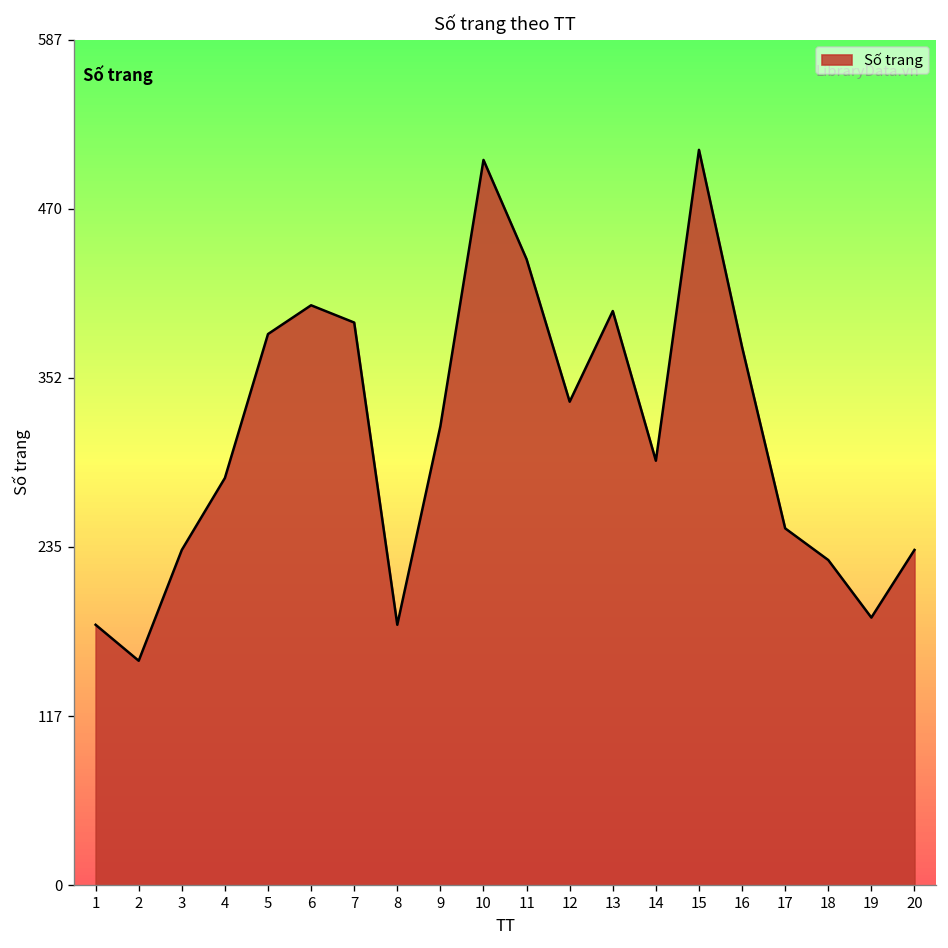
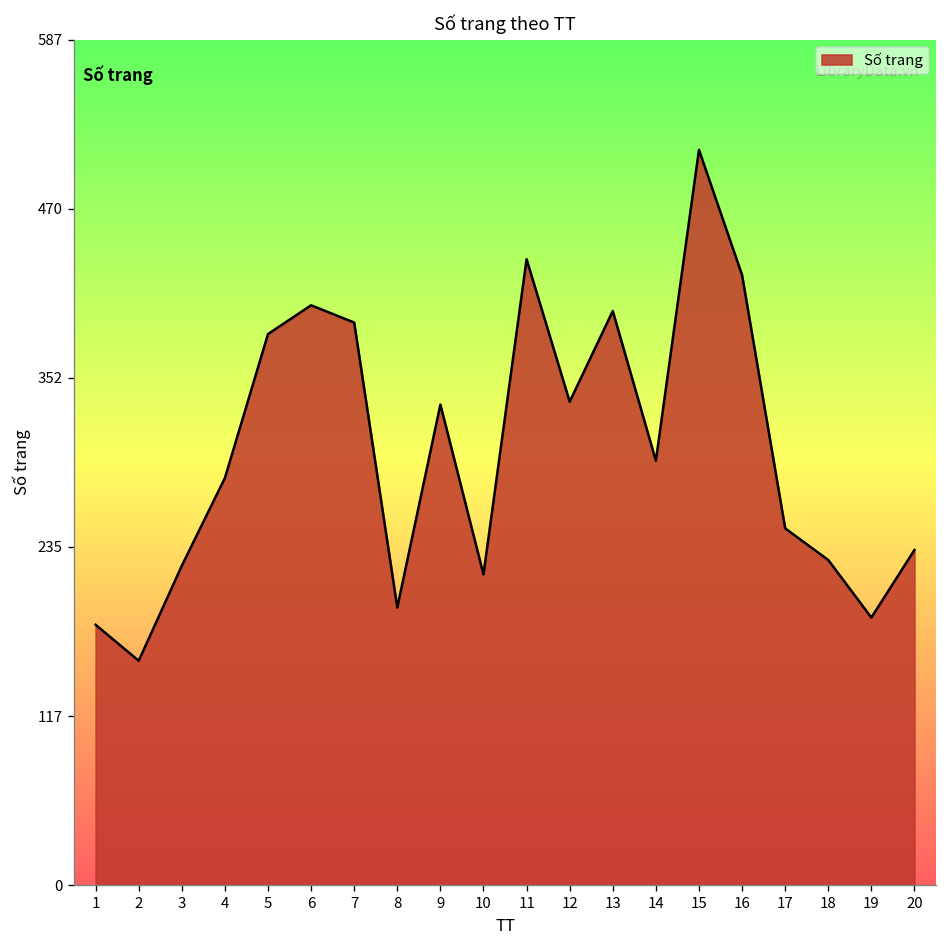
  {
    "1": 181,
    "2": 156,
-   "3": 233,
+   "3": 222,
    "4": 283,
    "5": 383,
    "6": 403,
    "7": 391,
-   "8": 181,
-   "9": 319,
-   "10": 504,
+   "8": 193,
+   "9": 334,
+   "10": 216,
    "11": 435,
    "12": 336,
    "13": 399,
    "14": 295,
    "15": 511,
-   "16": 374,
+   "16": 424,
    "17": 248,
    "18": 226,
    "19": 186,
    "20": 233
  }
